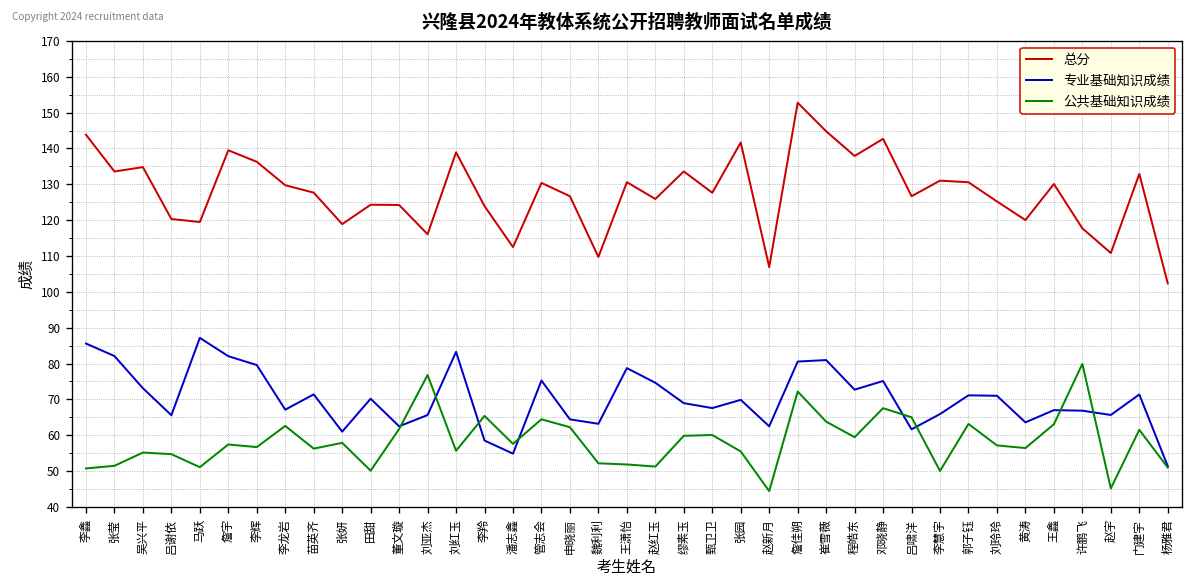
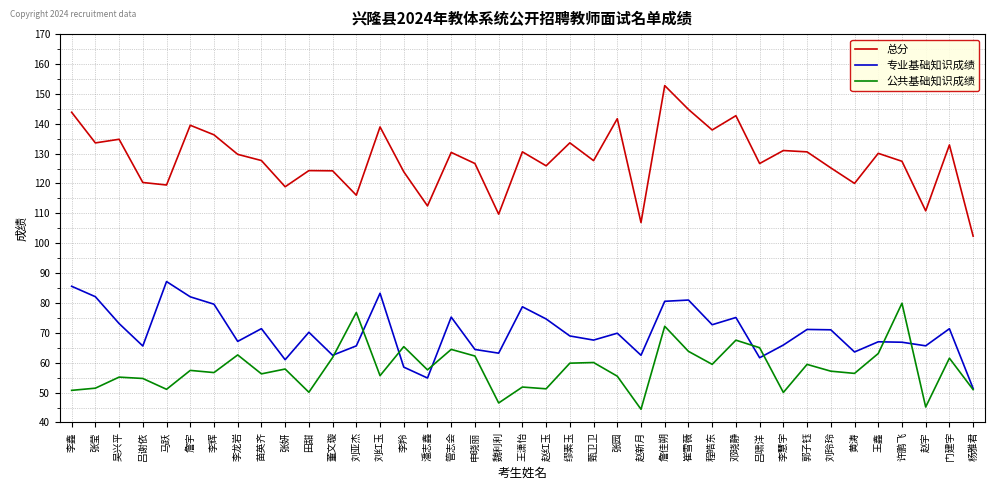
  {
    "总分": {
      "李鑫": 144,
      "张莹": 134,
      "吴兴平": 135,
      "吕谢依": 120,
      "马跃": 119,
      "詹宇": 139,
      "李辉": 136,
      "李龙岩": 130,
      "苗英齐": 128,
      "张妍": 119,
      "田甜": 124,
      "董文璇": 124,
      "刘亚杰": 116,
      "刘红玉": 139,
      "李羚": 124,
      "潘志鑫": 112,
      "管志会": 130,
      "申晓丽": 127,
      "魏利利": 110,
      "王潇怡": 131,
      "赵红玉": 126,
      "缪素玉": 134,
      "甄卫卫": 128,
      "张园": 142,
      "赵新月": 107,
      "詹佳朔": 153,
      "崔雪薇": 145,
      "程皓东": 138,
      "邓晓静": 143,
      "吕啸洋": 127,
      "李慧宇": 131,
      "郭子钰": 131,
      "刘玲玲": 125,
      "黄涛": 120,
      "王鑫": 130,
-     "许鹏飞": 118,
+     "许鹏飞": 127,
      "赵宇": 111,
      "门建宇": 133,
      "杨雅君": 102
    },
    "专业基础知识成绩": {
      "李鑫": 86,
      "张莹": 82,
      "吴兴平": 73,
      "吕谢依": 66,
      "马跃": 87,
      "詹宇": 82,
      "李辉": 80,
      "李龙岩": 67,
      "苗英齐": 71,
      "张妍": 61,
      "田甜": 70,
      "刘亚杰": 66,
      "刘红玉": 83,
      "李羚": 59,
      "潘志鑫": 55,
      "管志会": 75,
      "申晓丽": 64,
      "魏利利": 63,
      "王潇怡": 79,
      "赵红玉": 75,
      "缪素玉": 69,
      "甄卫卫": 68,
      "张园": 70,
      "赵新月": 63,
      "詹佳朔": 81,
      "崔雪薇": 81,
      "程皓东": 73,
      "邓晓静": 75,
      "吕啸洋": 62,
      "李慧宇": 66,
      "郭子钰": 71,
      "刘玲玲": 71,
      "黄涛": 64,
      "王鑫": 67,
      "许鹏飞": 67,
      "赵宇": 66,
      "门建宇": 71
    },
    "公共基础知识成绩": {
      "李鑫": 51,
      "张莹": 51,
      "吴兴平": 55,
      "吕谢依": 55,
      "马跃": 51,
      "詹宇": 57,
      "李辉": 57,
      "李龙岩": 63,
      "苗英齐": 56,
      "张妍": 58,
      "田甜": 50,
      "刘亚杰": 77,
      "刘红玉": 56,
      "李羚": 65,
      "潘志鑫": 58,
      "管志会": 64,
      "申晓丽": 62,
-     "魏利利": 52,
+     "魏利利": 47,
      "王潇怡": 52,
      "赵红玉": 51,
      "缪素玉": 60,
      "甄卫卫": 60,
      "张园": 55,
      "赵新月": 44,
      "詹佳朔": 72,
      "崔雪薇": 64,
      "程皓东": 59,
      "邓晓静": 68,
      "吕啸洋": 65,
      "李慧宇": 50,
-     "郭子钰": 63,
+     "郭子钰": 59,
      "刘玲玲": 57,
      "黄涛": 56,
      "王鑫": 63,
      "许鹏飞": 80,
      "赵宇": 45,
      "门建宇": 62
    }
  }
